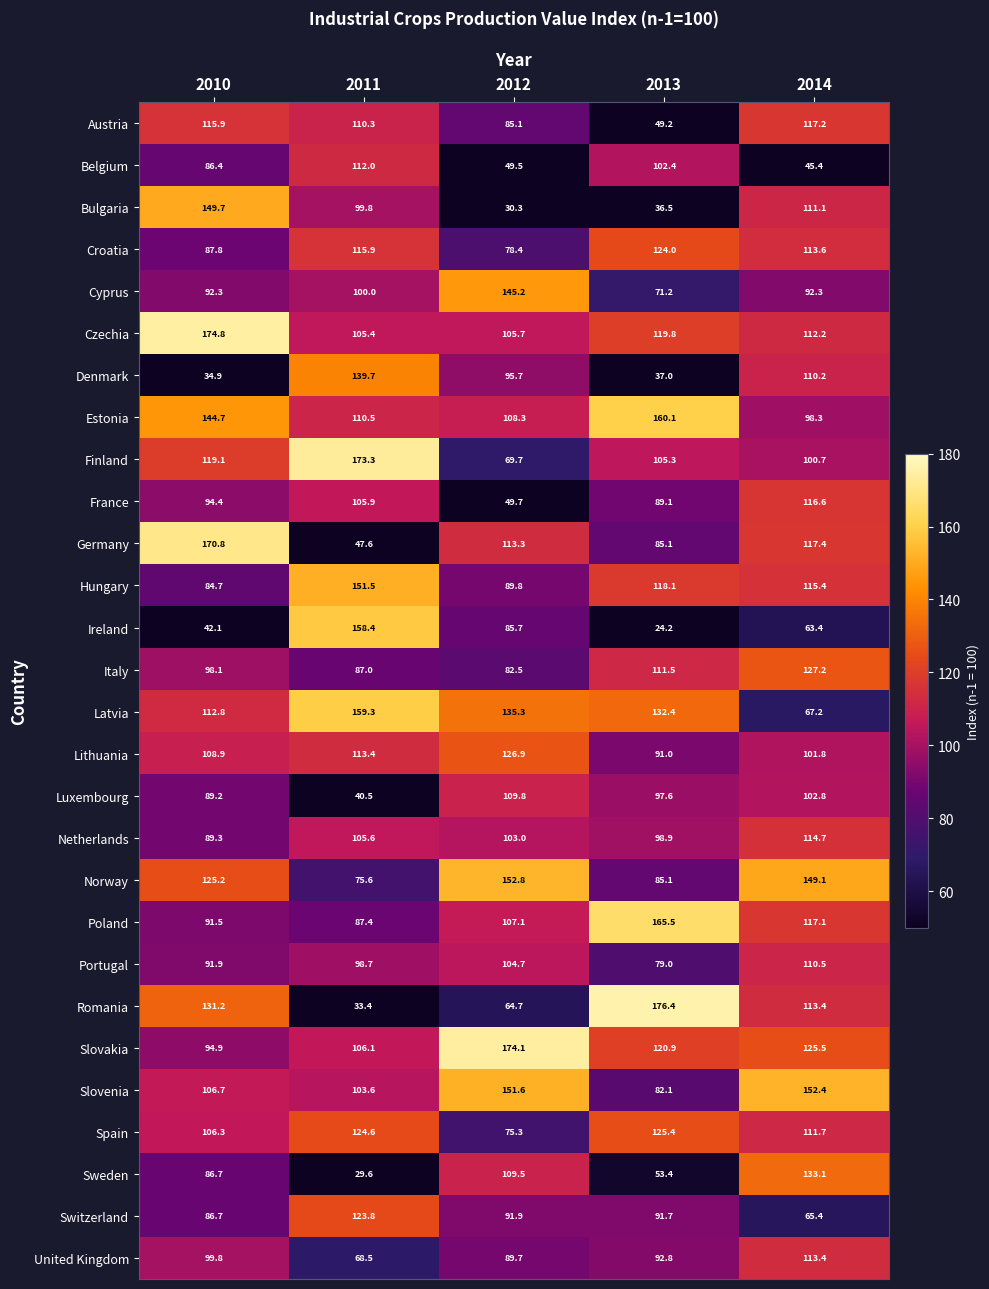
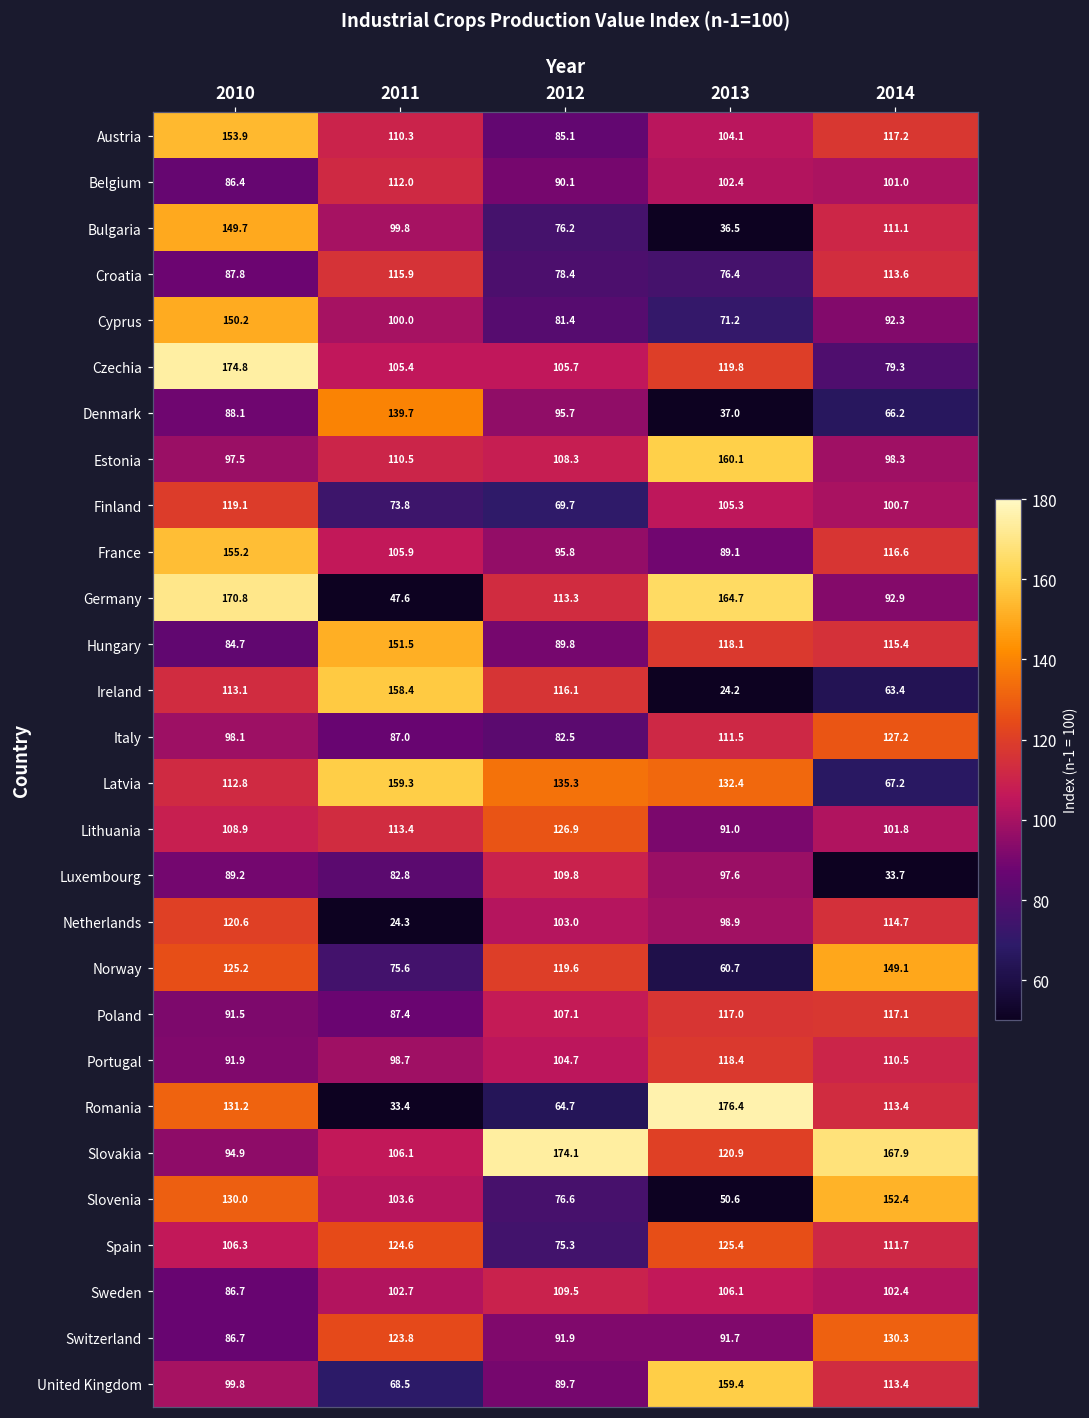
  {
    "Austria": {
-     "2010": 115.9,
+     "2010": 153.9,
      "2011": 110.3,
      "2012": 85.1,
-     "2013": 49.2,
+     "2013": 104.1,
      "2014": 117.2
    },
    "Belgium": {
      "2010": 86.4,
      "2011": 112.0,
-     "2012": 49.5,
+     "2012": 90.1,
      "2013": 102.4,
-     "2014": 45.4
+     "2014": 101.0
    },
    "Bulgaria": {
      "2010": 149.7,
      "2011": 99.8,
-     "2012": 30.3,
+     "2012": 76.2,
      "2013": 36.5,
      "2014": 111.1
    },
    "Croatia": {
      "2010": 87.8,
      "2011": 115.9,
      "2012": 78.4,
-     "2013": 124.0,
+     "2013": 76.4,
      "2014": 113.6
    },
    "Cyprus": {
-     "2010": 92.3,
+     "2010": 150.2,
      "2011": 100.0,
-     "2012": 145.2,
+     "2012": 81.4,
      "2013": 71.2,
      "2014": 92.3
    },
    "Czechia": {
      "2010": 174.8,
      "2011": 105.4,
      "2012": 105.7,
      "2013": 119.8,
-     "2014": 112.2
+     "2014": 79.3
    },
    "Denmark": {
-     "2010": 34.9,
+     "2010": 88.1,
      "2011": 139.7,
      "2012": 95.7,
      "2013": 37.0,
-     "2014": 110.2
+     "2014": 66.2
    },
    "Estonia": {
-     "2010": 144.7,
+     "2010": 97.5,
      "2011": 110.5,
      "2012": 108.3,
      "2013": 160.1,
      "2014": 98.3
    },
    "Finland": {
      "2010": 119.1,
-     "2011": 173.3,
+     "2011": 73.8,
      "2012": 69.7,
      "2013": 105.3,
      "2014": 100.7
    },
    "France": {
-     "2010": 94.4,
+     "2010": 155.2,
      "2011": 105.9,
-     "2012": 49.7,
+     "2012": 95.8,
      "2013": 89.1,
      "2014": 116.6
    },
    "Germany": {
      "2010": 170.8,
      "2011": 47.6,
      "2012": 113.3,
-     "2013": 85.1,
-     "2014": 117.4
+     "2013": 164.7,
+     "2014": 92.9
    },
    "Hungary": {
      "2010": 84.7,
      "2011": 151.5,
      "2012": 89.8,
      "2013": 118.1,
      "2014": 115.4
    },
    "Ireland": {
-     "2010": 42.1,
+     "2010": 113.1,
      "2011": 158.4,
-     "2012": 85.7,
+     "2012": 116.1,
      "2013": 24.2,
      "2014": 63.4
    },
    "Italy": {
      "2010": 98.1,
      "2011": 87.0,
      "2012": 82.5,
      "2013": 111.5,
      "2014": 127.2
    },
    "Latvia": {
      "2010": 112.8,
      "2011": 159.3,
      "2012": 135.3,
      "2013": 132.4,
      "2014": 67.2
    },
    "Lithuania": {
      "2010": 108.9,
      "2011": 113.4,
      "2012": 126.9,
      "2013": 91.0,
      "2014": 101.8
    },
    "Luxembourg": {
      "2010": 89.2,
-     "2011": 40.5,
+     "2011": 82.8,
      "2012": 109.8,
      "2013": 97.6,
-     "2014": 102.8
+     "2014": 33.7
    },
    "Netherlands": {
-     "2010": 89.3,
-     "2011": 105.6,
+     "2010": 120.6,
+     "2011": 24.3,
      "2012": 103.0,
      "2013": 98.9,
      "2014": 114.7
    },
    "Norway": {
      "2010": 125.2,
      "2011": 75.6,
-     "2012": 152.8,
-     "2013": 85.1,
+     "2012": 119.6,
+     "2013": 60.7,
      "2014": 149.1
    },
    "Poland": {
      "2010": 91.5,
      "2011": 87.4,
      "2012": 107.1,
-     "2013": 165.5,
+     "2013": 117.0,
      "2014": 117.1
    },
    "Portugal": {
      "2010": 91.9,
      "2011": 98.7,
      "2012": 104.7,
-     "2013": 79.0,
+     "2013": 118.4,
      "2014": 110.5
    },
    "Romania": {
      "2010": 131.2,
      "2011": 33.4,
      "2012": 64.7,
      "2013": 176.4,
      "2014": 113.4
    },
    "Slovakia": {
      "2010": 94.9,
      "2011": 106.1,
      "2012": 174.1,
      "2013": 120.9,
-     "2014": 125.5
+     "2014": 167.9
    },
    "Slovenia": {
-     "2010": 106.7,
+     "2010": 130.0,
      "2011": 103.6,
-     "2012": 151.6,
-     "2013": 82.1,
+     "2012": 76.6,
+     "2013": 50.6,
      "2014": 152.4
    },
    "Spain": {
      "2010": 106.3,
      "2011": 124.6,
      "2012": 75.3,
      "2013": 125.4,
      "2014": 111.7
    },
    "Sweden": {
      "2010": 86.7,
-     "2011": 29.6,
+     "2011": 102.7,
      "2012": 109.5,
-     "2013": 53.4,
-     "2014": 133.1
+     "2013": 106.1,
+     "2014": 102.4
    },
    "Switzerland": {
      "2010": 86.7,
      "2011": 123.8,
      "2012": 91.9,
      "2013": 91.7,
-     "2014": 65.4
+     "2014": 130.3
    },
    "United Kingdom": {
      "2010": 99.8,
      "2011": 68.5,
      "2012": 89.7,
-     "2013": 92.8,
+     "2013": 159.4,
      "2014": 113.4
    }
  }
